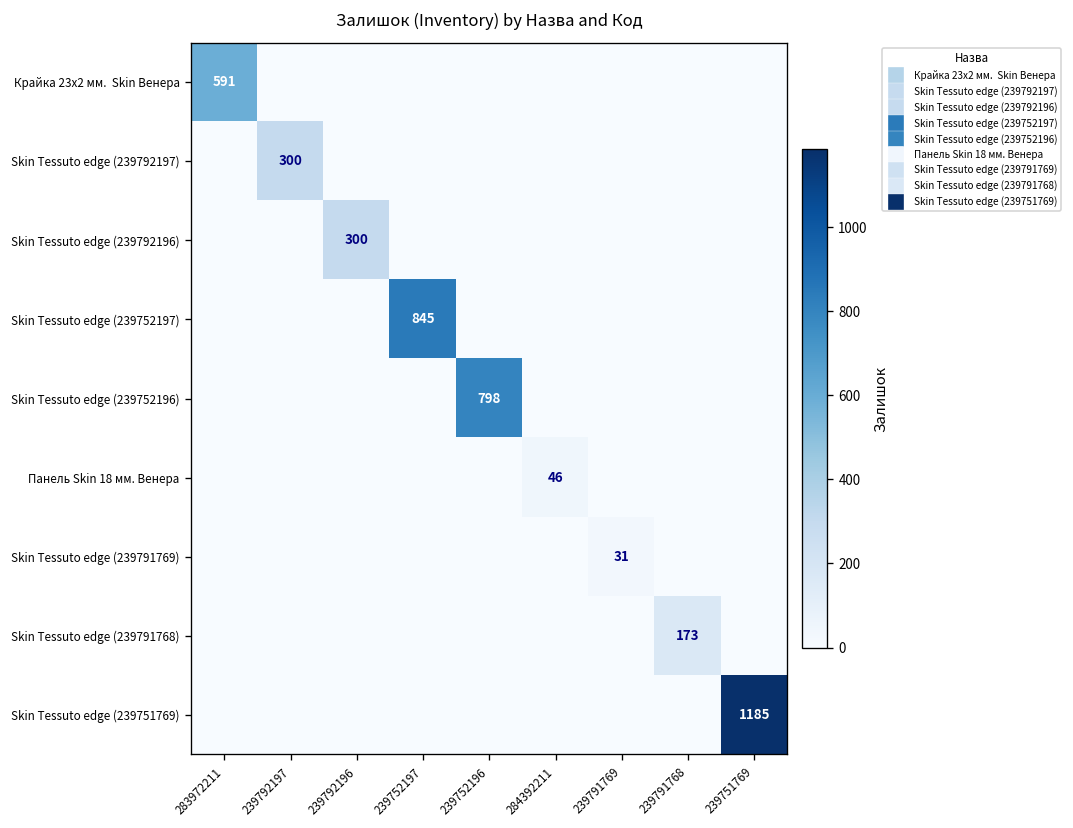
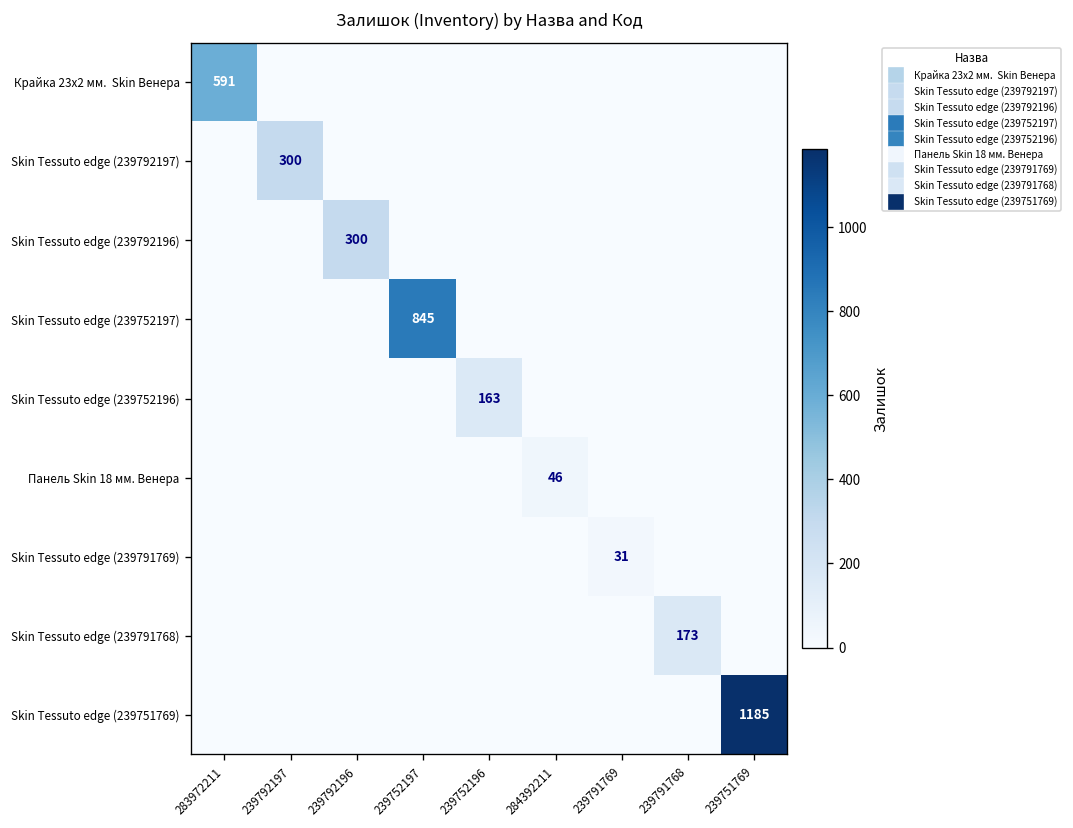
  {
    "Крайка 23x2 мм. Skin Венера": {
      "283972211": 591
    },
    "Skin Tessuto edge (239792197)": {
      "239792197": 300
    },
    "Skin Tessuto edge (239792196)": {
      "239792196": 300
    },
    "Skin Tessuto edge (239752197)": {
      "239752197": 845
    },
    "Skin Tessuto edge (239752196)": {
-     "239752196": 798
+     "239752196": 163
    },
    "Панель Skin 18 мм. Венера": {
      "284392211": 46
    },
    "Skin Tessuto edge (239791769)": {
      "239791769": 31
    },
    "Skin Tessuto edge (239791768)": {
      "239791768": 173
    },
    "Skin Tessuto edge (239751769)": {
      "239751769": 1185
    }
  }
